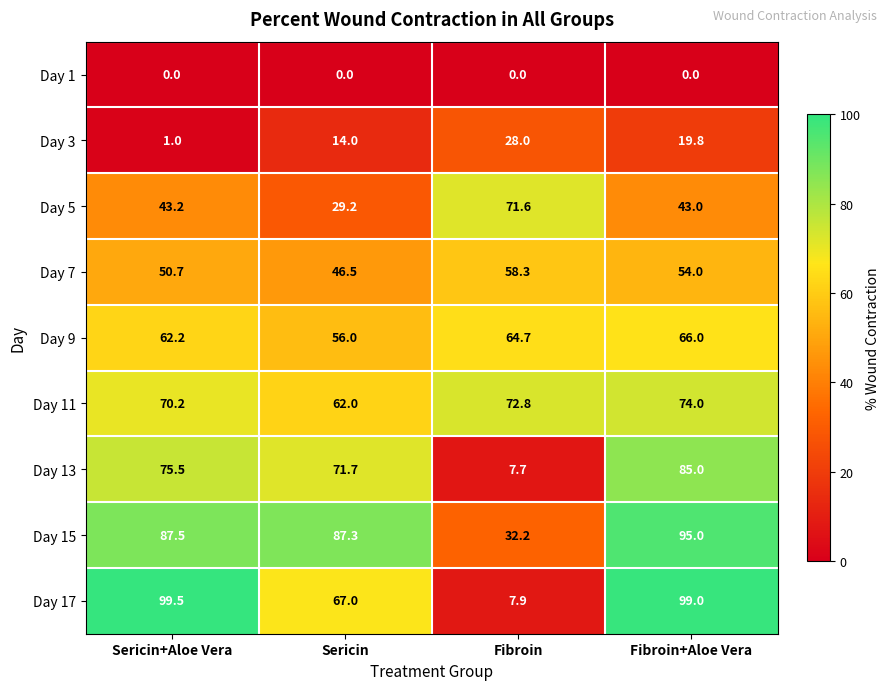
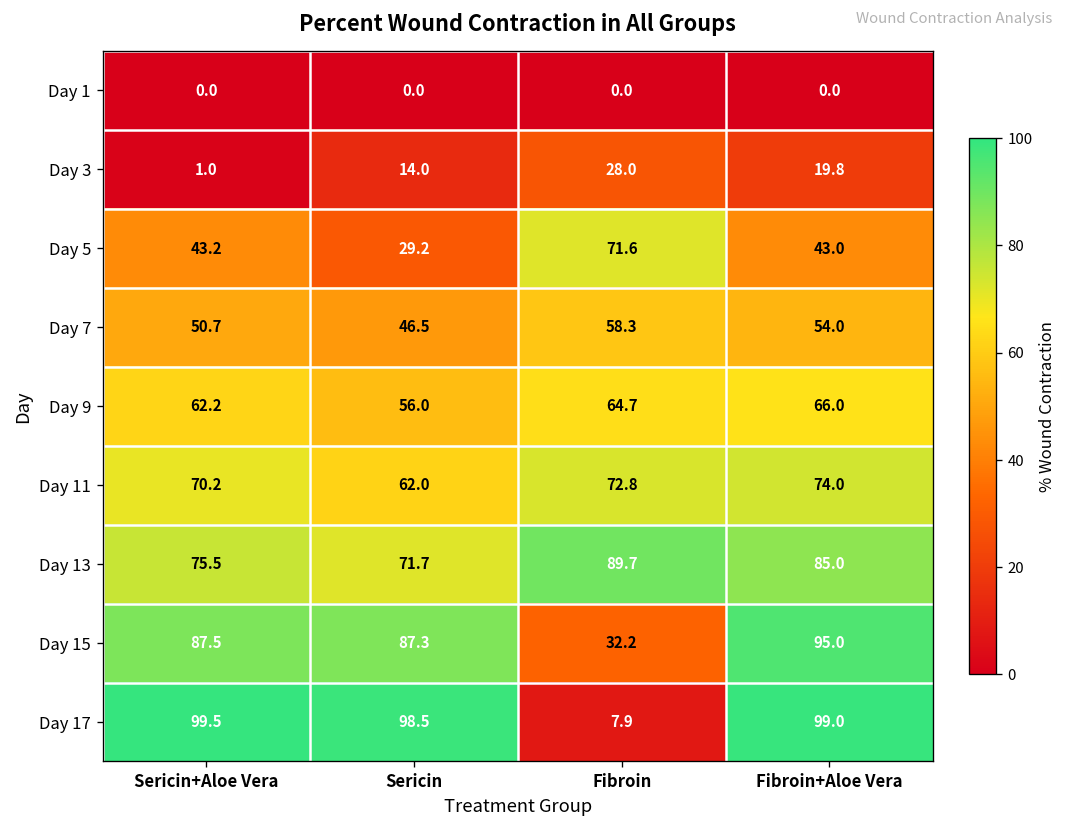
  {
    "Day 1": {
      "Sericin+Aloe Vera": 0.0,
      "Sericin": 0.0,
      "Fibroin": 0.0,
      "Fibroin+Aloe Vera": 0.0
    },
    "Day 3": {
      "Sericin+Aloe Vera": 1.0,
      "Sericin": 14.0,
      "Fibroin": 28.0,
      "Fibroin+Aloe Vera": 19.8
    },
    "Day 5": {
      "Sericin+Aloe Vera": 43.2,
      "Sericin": 29.2,
      "Fibroin": 71.6,
      "Fibroin+Aloe Vera": 43.0
    },
    "Day 7": {
      "Sericin+Aloe Vera": 50.7,
      "Sericin": 46.5,
      "Fibroin": 58.3,
      "Fibroin+Aloe Vera": 54.0
    },
    "Day 9": {
      "Sericin+Aloe Vera": 62.2,
      "Sericin": 56.0,
      "Fibroin": 64.7,
      "Fibroin+Aloe Vera": 66.0
    },
    "Day 11": {
      "Sericin+Aloe Vera": 70.2,
      "Sericin": 62.0,
      "Fibroin": 72.8,
      "Fibroin+Aloe Vera": 74.0
    },
    "Day 13": {
      "Sericin+Aloe Vera": 75.5,
      "Sericin": 71.7,
-     "Fibroin": 7.7,
+     "Fibroin": 89.7,
      "Fibroin+Aloe Vera": 85.0
    },
    "Day 15": {
      "Sericin+Aloe Vera": 87.5,
      "Sericin": 87.3,
      "Fibroin": 32.2,
      "Fibroin+Aloe Vera": 95.0
    },
    "Day 17": {
      "Sericin+Aloe Vera": 99.5,
-     "Sericin": 67.0,
+     "Sericin": 98.5,
      "Fibroin": 7.9,
      "Fibroin+Aloe Vera": 99.0
    }
  }
